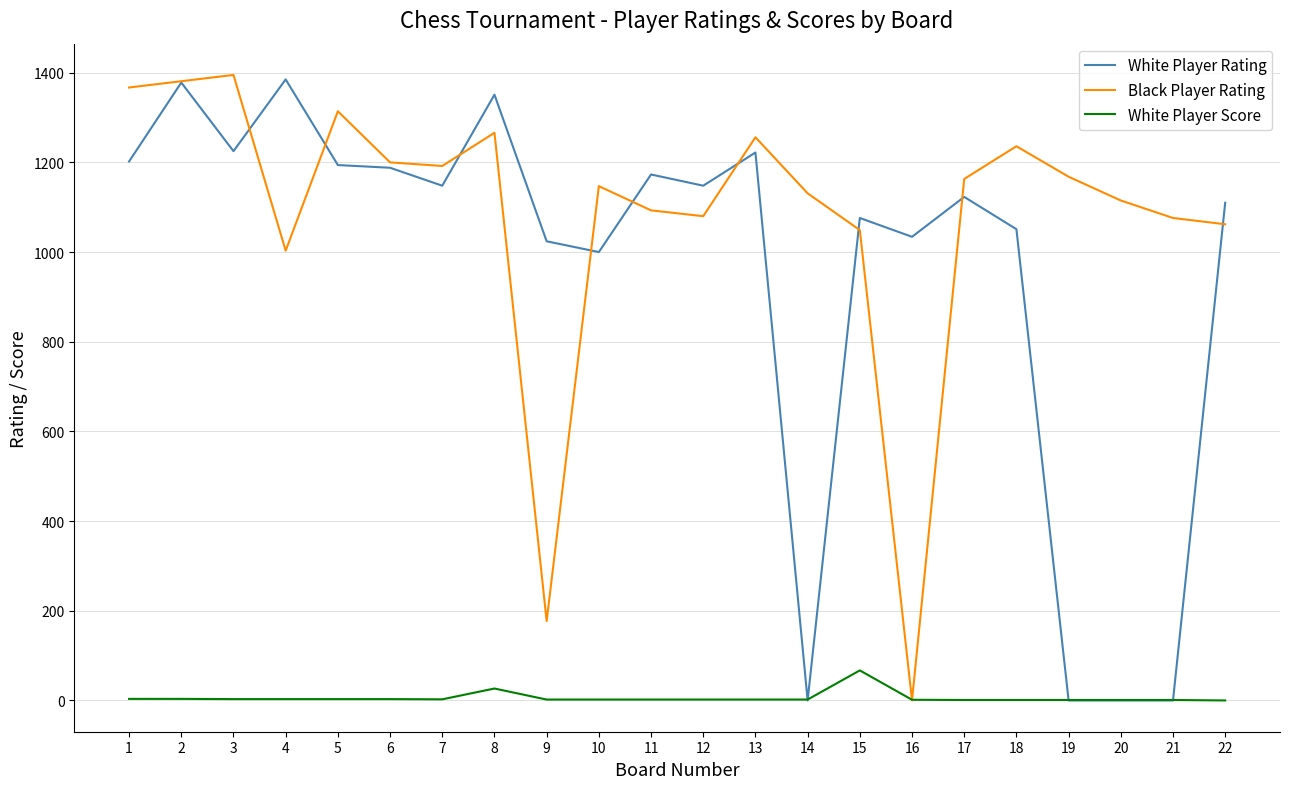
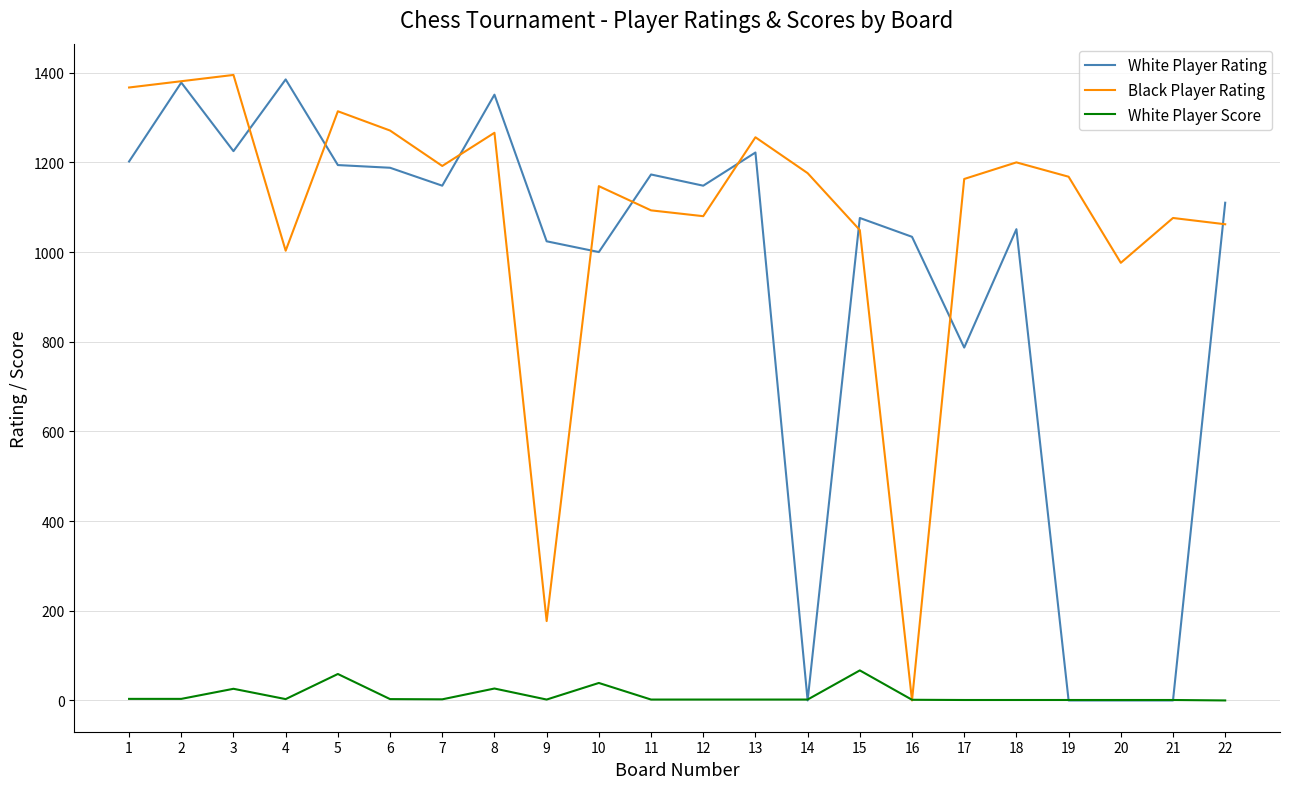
  {
    "White Player Rating": {
      "1": 1200,
      "3": 1230,
      "4": 1390,
      "5": 1190,
      "6": 1190,
      "7": 1150,
      "8": 1350,
      "9": 1020,
      "10": 1000,
      "11": 1170,
      "12": 1150,
      "13": 1220,
      "15": 1080,
      "16": 1030,
-     "17": 1120,
+     "17": 790,
      "18": 1050,
      "22": 1110
    },
    "Black Player Rating": {
      "1": 1370,
      "3": 1400,
      "4": 1000,
      "5": 1310,
-     "6": 1200,
+     "6": 1270,
      "7": 1190,
      "8": 1270,
      "9": 180,
      "10": 1150,
      "11": 1090,
      "12": 1080,
      "13": 1260,
-     "14": 1130,
+     "14": 1180,
      "15": 1050,
      "17": 1160,
-     "18": 1240,
+     "18": 1200,
      "19": 1170,
-     "20": 1120,
+     "20": 980,
      "21": 1080,
      "22": 1060
    },
    "White Player Score": {
      "1": 0,
      "2": 0,
-     "3": 0,
+     "3": 30,
      "4": 0,
-     "5": 0,
+     "5": 60,
      "6": 0,
      "7": 0,
      "8": 30,
      "9": 0,
-     "10": 0,
+     "10": 40,
      "11": 0,
      "12": 0,
      "13": 0,
      "15": 70,
      "17": 0,
      "18": 0,
      "22": 0
    }
  }
